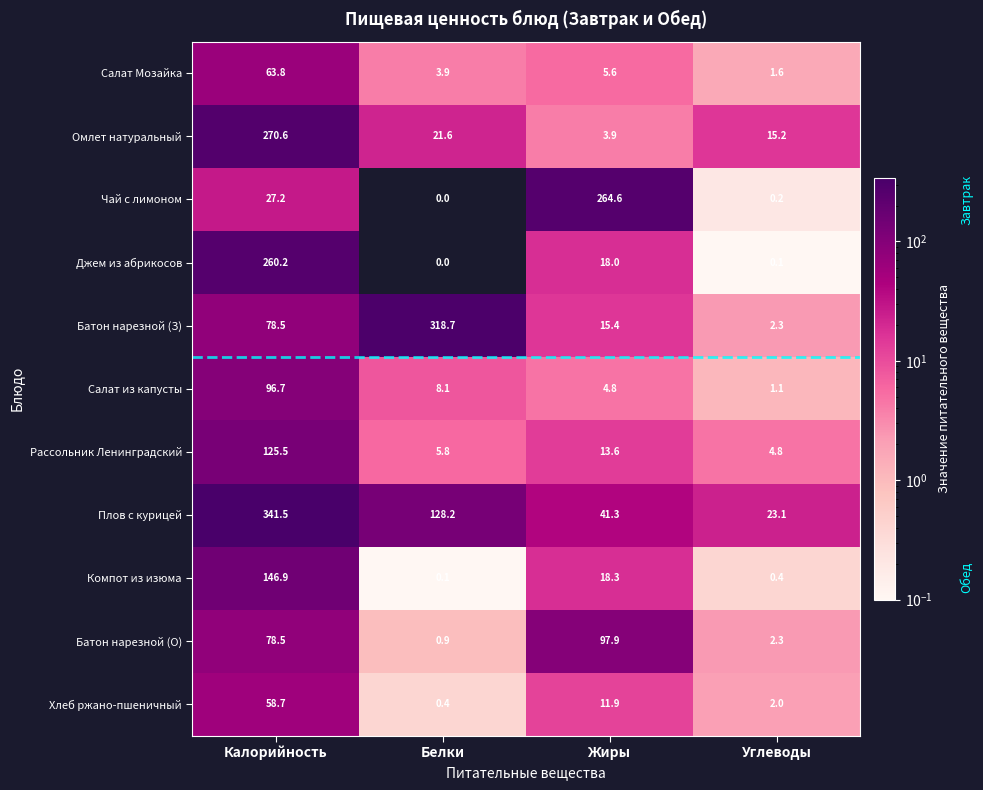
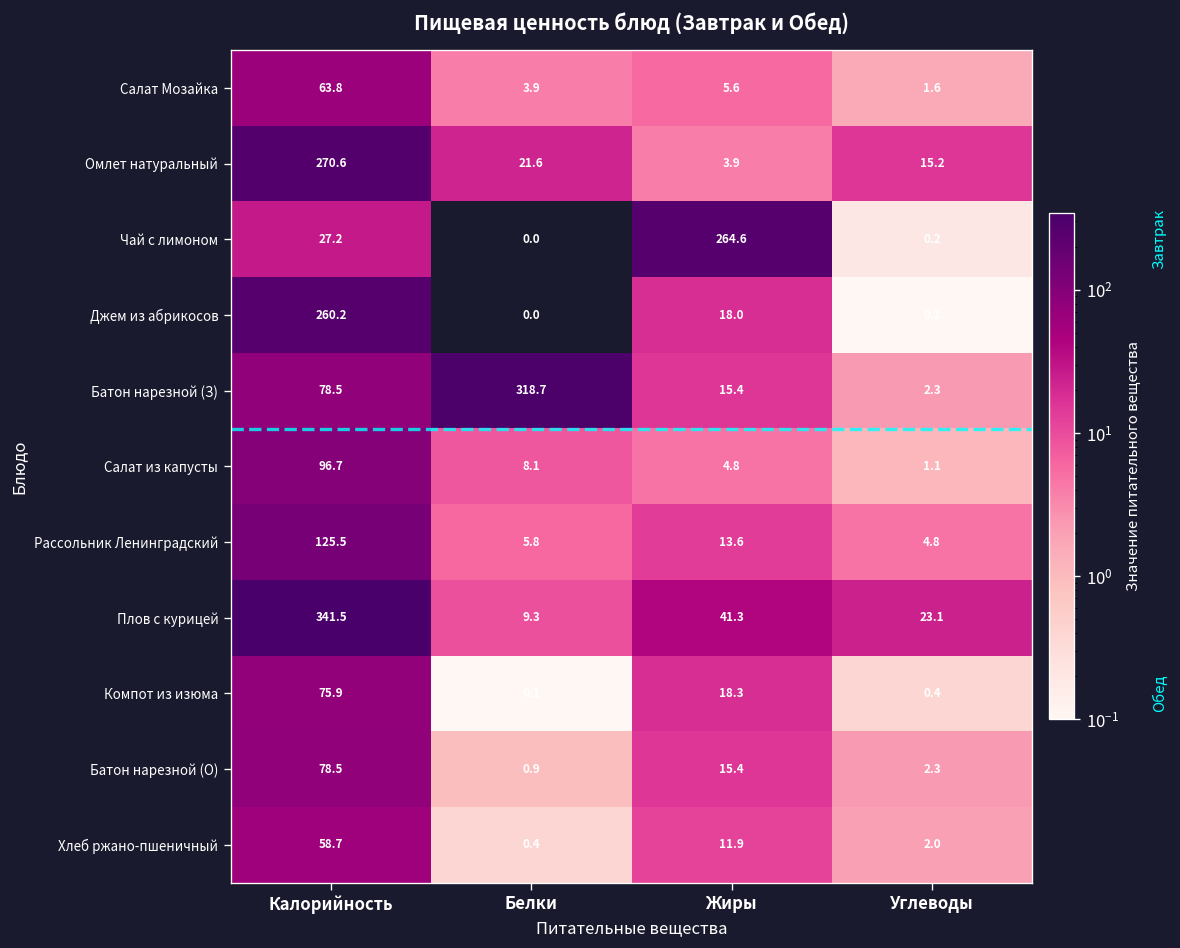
  {
    "Салат Мозайка": {
      "Калорийность": 63.8,
      "Белки": 3.9,
      "Жиры": 5.6,
      "Углеводы": 1.6
    },
    "Омлет натуральный": {
      "Калорийность": 270.6,
      "Белки": 21.6,
      "Жиры": 3.9,
      "Углеводы": 15.2
    },
    "Чай с лимоном": {
      "Калорийность": 27.2,
      "Белки": 0.0,
      "Жиры": 264.6
    },
    "Джем из абрикосов": {
      "Калорийность": 260.2,
      "Белки": 0.0,
      "Жиры": 18.0
    },
    "Батон нарезной (З)": {
      "Калорийность": 78.5,
      "Белки": 318.7,
      "Жиры": 15.4,
      "Углеводы": 2.3
    },
    "Салат из капусты": {
      "Калорийность": 96.7,
      "Белки": 8.1,
      "Жиры": 4.8,
      "Углеводы": 1.1
    },
    "Рассольник Ленинградский": {
      "Калорийность": 125.5,
      "Белки": 5.8,
      "Жиры": 13.6,
      "Углеводы": 4.8
    },
    "Плов с курицей": {
      "Калорийность": 341.5,
-     "Белки": 128.2,
+     "Белки": 9.3,
      "Жиры": 41.3,
      "Углеводы": 23.1
    },
    "Компот из изюма": {
-     "Калорийность": 146.9,
+     "Калорийность": 75.9,
      "Жиры": 18.3
    },
    "Батон нарезной (О)": {
      "Калорийность": 78.5,
      "Белки": 0.9,
-     "Жиры": 97.9,
+     "Жиры": 15.4,
      "Углеводы": 2.3
    },
    "Хлеб ржано-пшеничный": {
      "Калорийность": 58.7,
      "Жиры": 11.9,
      "Углеводы": 2.0
    }
  }
